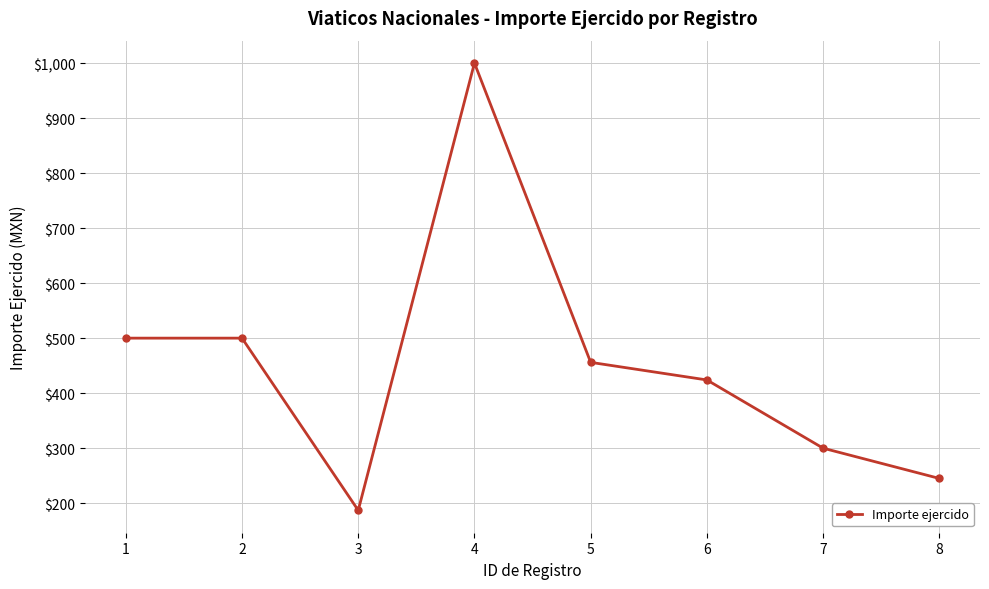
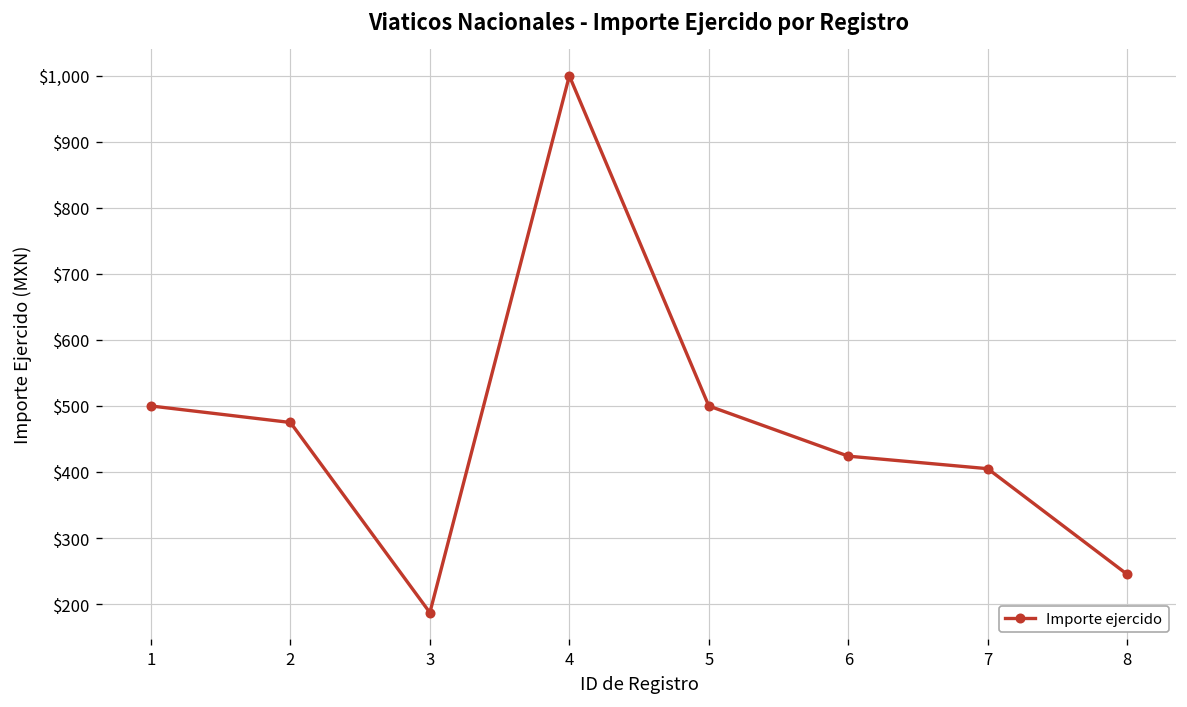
  {
    "1": "$500",
-   "2": "$500",
+   "2": "$480",
    "3": "$190",
    "4": "$1,000",
-   "5": "$460",
+   "5": "$500",
    "6": "$420",
-   "7": "$300",
+   "7": "$410",
    "8": "$250"
  }
